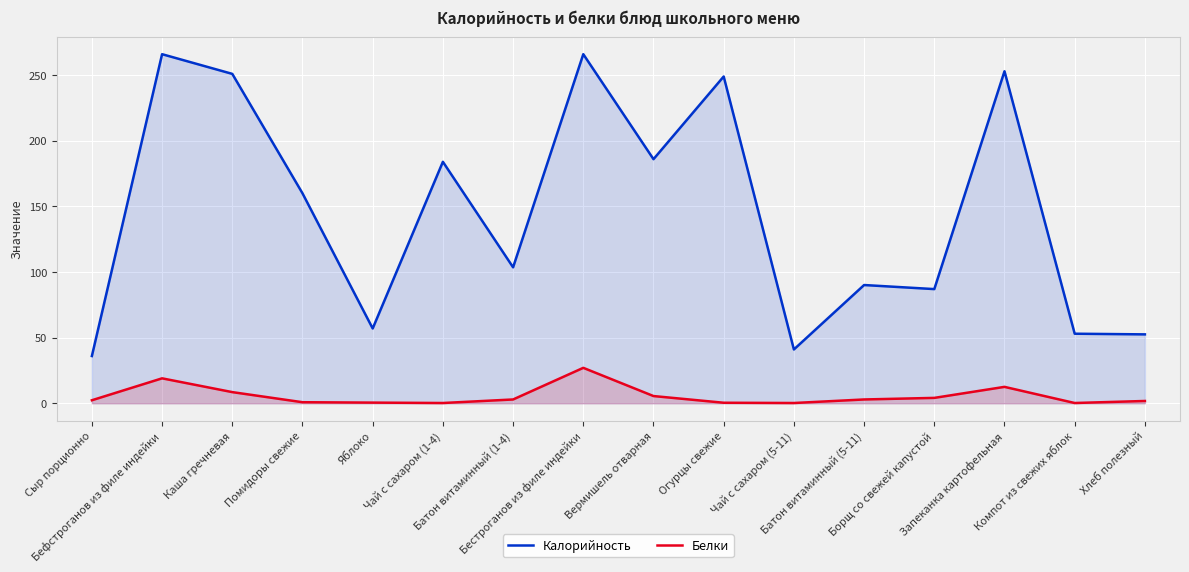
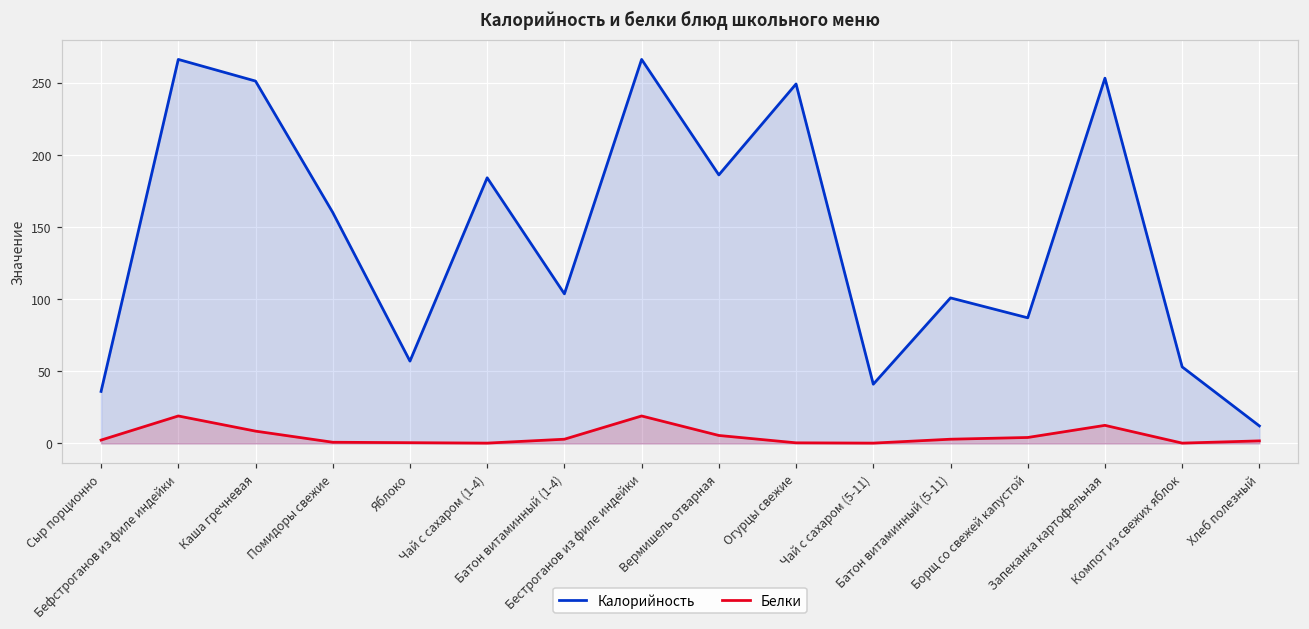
  {
    "Калорийность": {
      "Сыр порционно": 36,
      "Бефстроганов из филе индейки": 266,
      "Каша гречневая": 251,
      "Помидоры свежие": 160,
      "Яблоко": 57,
      "Чай с сахаром (1-4)": 184,
      "Батон витаминный (1-4)": 104,
      "Бестроганов из филе индейки": 266,
      "Вермишель отварная": 186,
      "Огурцы свежие": 249,
      "Чай с сахаром (5-11)": 41,
-     "Батон витаминный (5-11)": 90,
+     "Батон витаминный (5-11)": 101,
      "Борщ со свежей капустой": 87,
      "Запеканка картофельная": 253,
      "Компот из свежих яблок": 53,
-     "Хлеб полезный": 53
+     "Хлеб полезный": 12
    },
    "Белки": {
      "Сыр порционно": 2,
      "Бефстроганов из филе индейки": 19,
      "Каша гречневая": 9,
      "Помидоры свежие": 1,
      "Яблоко": 1,
      "Чай с сахаром (1-4)": 0,
      "Батон витаминный (1-4)": 3,
-     "Бестроганов из филе индейки": 27,
+     "Бестроганов из филе индейки": 19,
      "Вермишель отварная": 6,
      "Огурцы свежие": 0,
      "Чай с сахаром (5-11)": 0,
      "Батон витаминный (5-11)": 3,
      "Борщ со свежей капустой": 4,
      "Запеканка картофельная": 13,
      "Компот из свежих яблок": 0,
      "Хлеб полезный": 2
    }
  }
